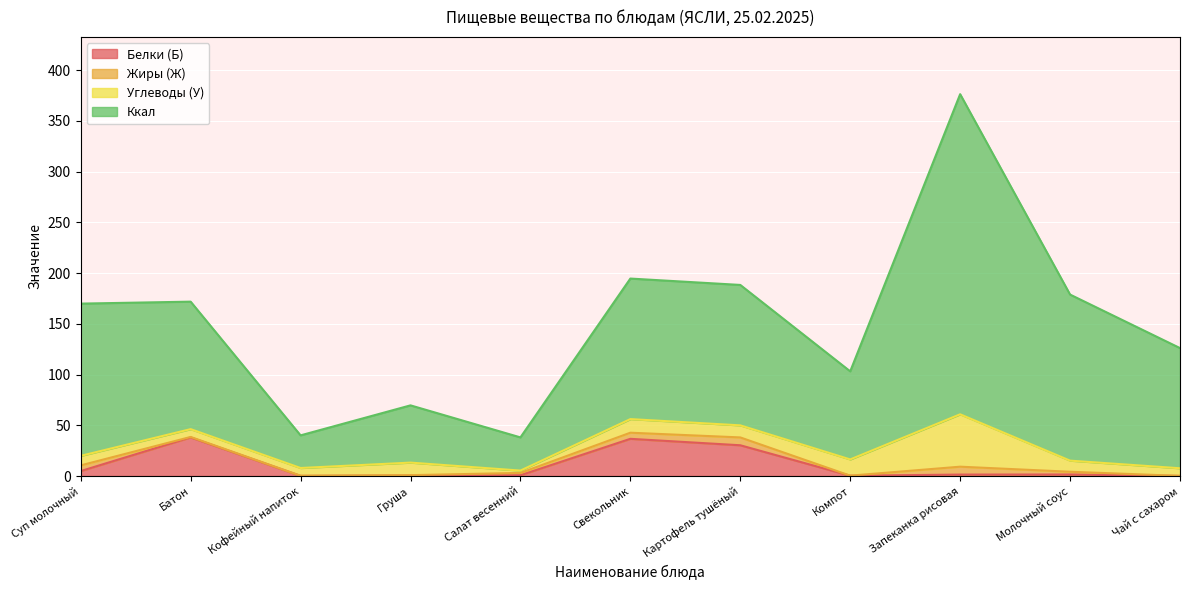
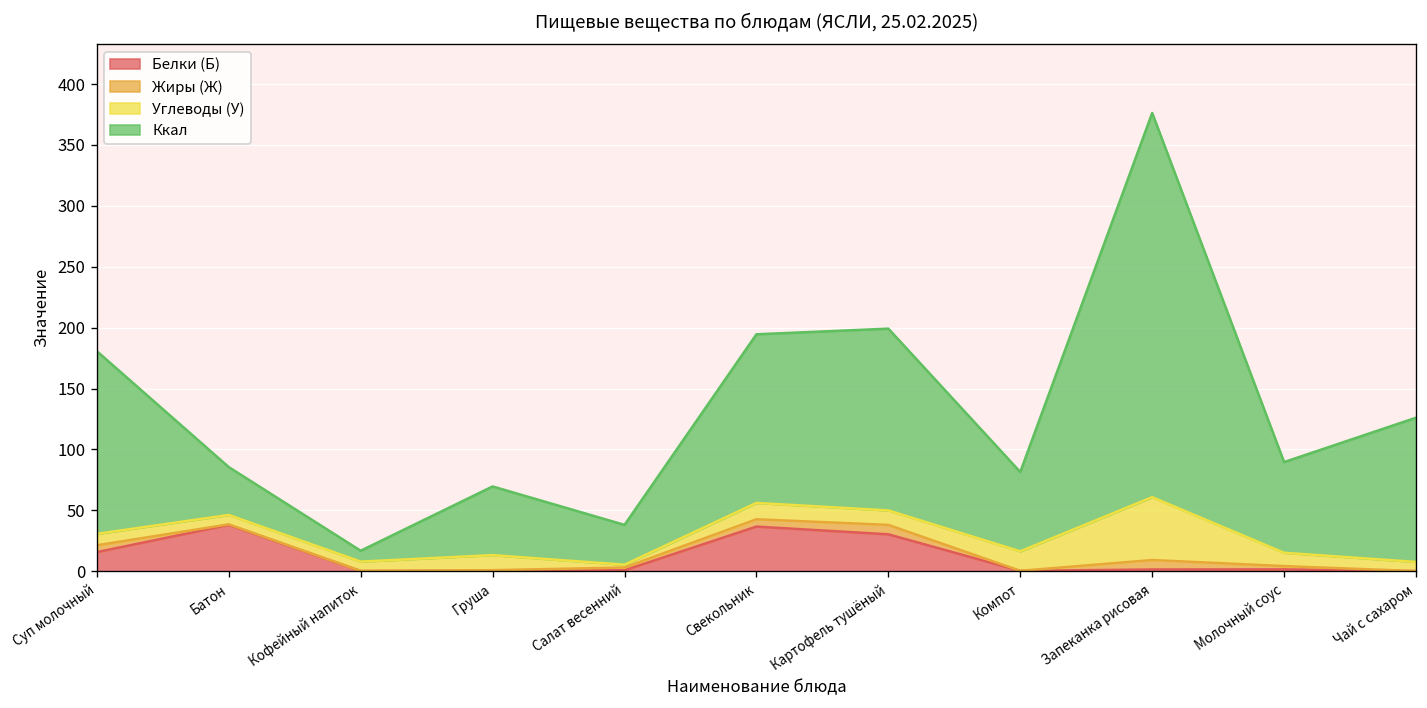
  {
    "Белки (Б)": {
-     "Суп молочный": 5,
+     "Суп молочный": 16,
      "Свекольник": 37,
      "Картофель тушёный": 30,
      "Запеканка рисовая": 1,
      "Молочный соус": 1
    },
    "Ккал": {
      "Суп молочный": 150,
-     "Батон": 126,
-     "Кофейный напиток": 32,
+     "Батон": 39,
+     "Кофейный напиток": 9,
      "Груша": 56,
      "Салат весенний": 33,
      "Свекольник": 138,
-     "Картофель тушёный": 138,
-     "Компот": 87,
+     "Картофель тушёный": 149,
+     "Компот": 65,
      "Запеканка рисовая": 315,
-     "Молочный соус": 164,
+     "Молочный соус": 74,
      "Чай с сахаром": 118
    }
  }
